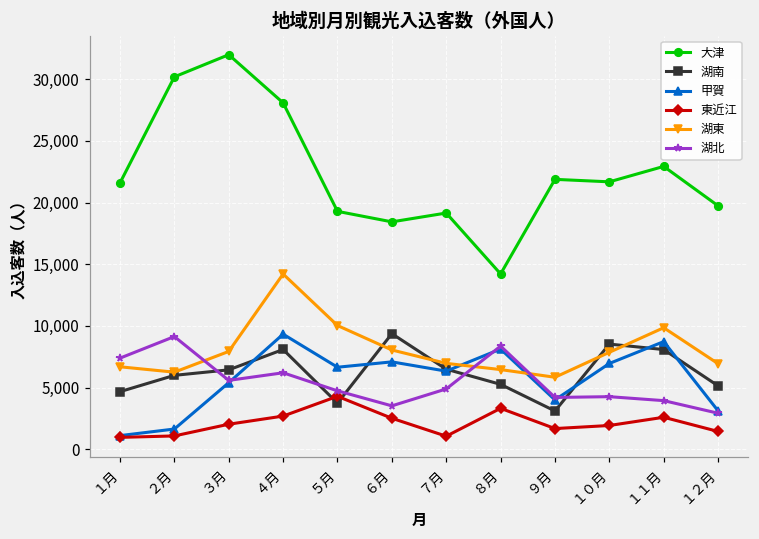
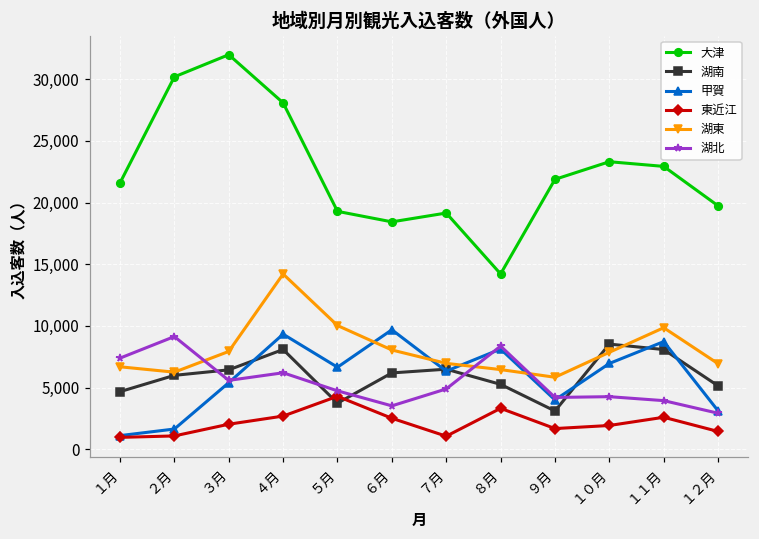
  {
    "大津": {
      "１月": "21,600",
      "２月": "30,200",
      "３月": "32,000",
      "４月": "28,100",
      "５月": "19,300",
      "６月": "18,400",
      "７月": "19,100",
      "８月": "14,200",
      "９月": "21,900",
-     "１０月": "21,700",
+     "１０月": "23,300",
      "１１月": "22,900",
      "１２月": "19,700"
    },
    "湖南": {
      "１月": "4,700",
      "２月": "6,000",
      "３月": "6,400",
      "４月": "8,100",
      "５月": "3,700",
-     "６月": "9,400",
+     "６月": "6,200",
      "８月": "5,300",
      "９月": "3,100",
      "１０月": "8,500",
      "１１月": "8,100",
      "１２月": "5,100"
    },
    "甲賀": {
      "２月": "1,600",
      "４月": "9,300",
      "５月": "6,600",
-     "６月": "7,100",
+     "６月": "9,700",
      "８月": "8,100",
      "１０月": "6,900",
      "１１月": "8,700"
    },
    "東近江": {
      "２月": "1,100",
      "３月": "2,000",
      "４月": "2,700",
      "５月": "4,300",
      "６月": "2,500",
      "７月": "1,100",
      "８月": "3,300",
      "９月": "1,700",
      "１０月": "1,900",
      "１１月": "2,600",
      "１２月": "1,400"
    },
    "湖東": {
      "１月": "6,700",
      "２月": "6,200",
      "３月": "7,900",
      "４月": "14,200",
      "５月": "10,000",
      "６月": "8,000",
      "７月": "7,000",
      "８月": "6,500",
      "９月": "5,800",
      "１０月": "7,900",
      "１１月": "9,800",
      "１２月": "6,900"
    },
    "湖北": {
      "１月": "7,400",
      "２月": "9,100",
      "４月": "6,200",
      "５月": "4,700",
      "６月": "3,500",
      "７月": "4,900",
      "８月": "8,400",
      "１０月": "4,300",
      "１１月": "3,900"
    }
  }
